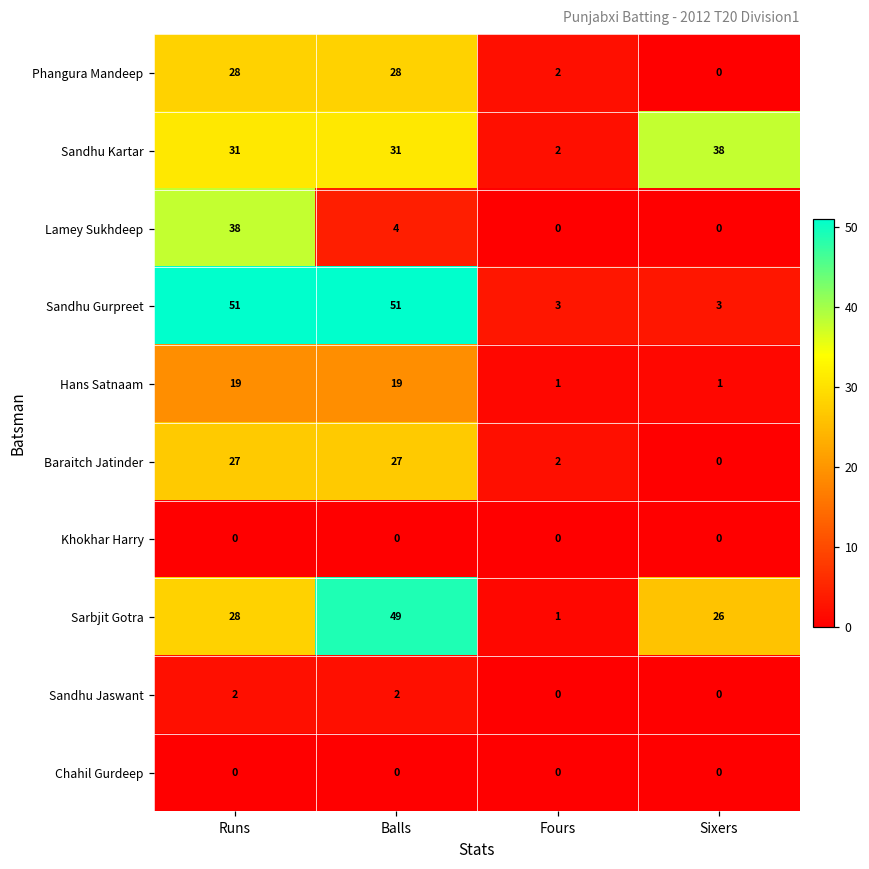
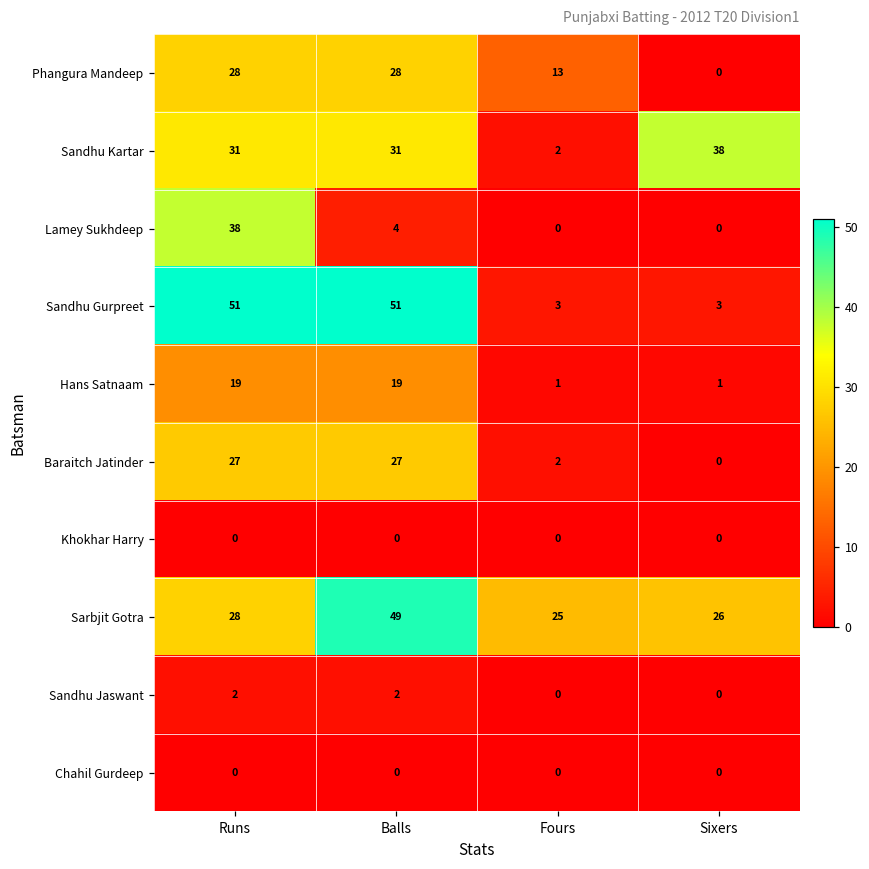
  {
    "Phangura Mandeep": {
      "Runs": 28,
      "Balls": 28,
-     "Fours": 2,
+     "Fours": 13,
      "Sixers": 0
    },
    "Sandhu Kartar": {
      "Runs": 31,
      "Balls": 31,
      "Fours": 2,
      "Sixers": 38
    },
    "Lamey Sukhdeep": {
      "Runs": 38,
      "Balls": 4,
      "Fours": 0,
      "Sixers": 0
    },
    "Sandhu Gurpreet": {
      "Runs": 51,
      "Balls": 51,
      "Fours": 3,
      "Sixers": 3
    },
    "Hans Satnaam": {
      "Runs": 19,
      "Balls": 19,
      "Fours": 1,
      "Sixers": 1
    },
    "Baraitch Jatinder": {
      "Runs": 27,
      "Balls": 27,
      "Fours": 2,
      "Sixers": 0
    },
    "Khokhar Harry": {
      "Runs": 0,
      "Balls": 0,
      "Fours": 0,
      "Sixers": 0
    },
    "Sarbjit Gotra": {
      "Runs": 28,
      "Balls": 49,
-     "Fours": 1,
+     "Fours": 25,
      "Sixers": 26
    },
    "Sandhu Jaswant": {
      "Runs": 2,
      "Balls": 2,
      "Fours": 0,
      "Sixers": 0
    },
    "Chahil Gurdeep": {
      "Runs": 0,
      "Balls": 0,
      "Fours": 0,
      "Sixers": 0
    }
  }
